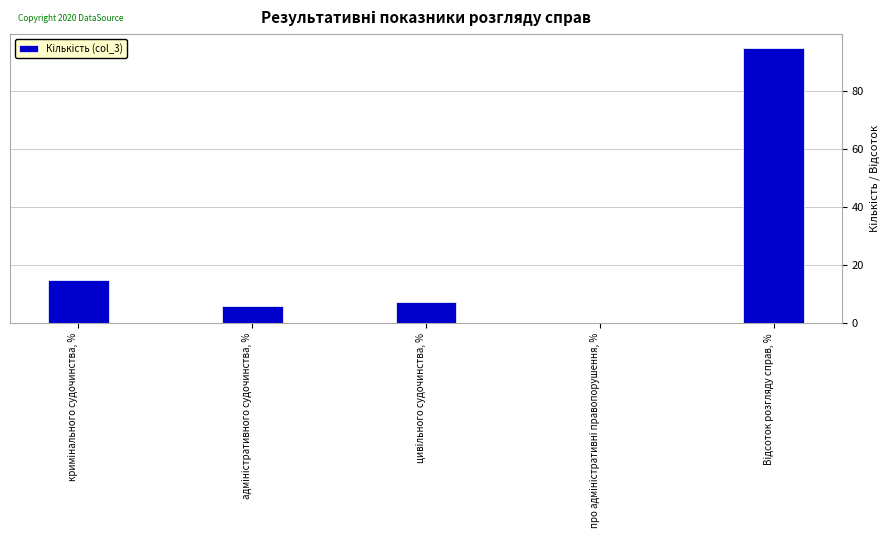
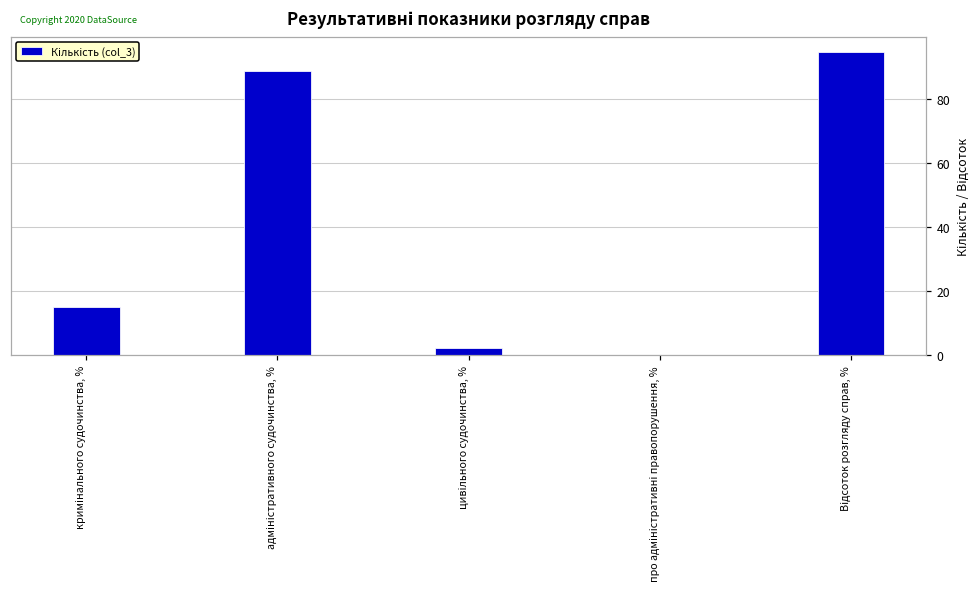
  {
    "кримінального судочинства, %": 15,
-   "адміністративного судочинства, %": 6,
-   "цивільного судочинства, %": 7,
+   "адміністративного судочинства, %": 89,
+   "цивільного судочинства, %": 2,
    "про адміністративні правопорушення, %": 0,
    "Відсоток розгляду справ, %": 95
  }
